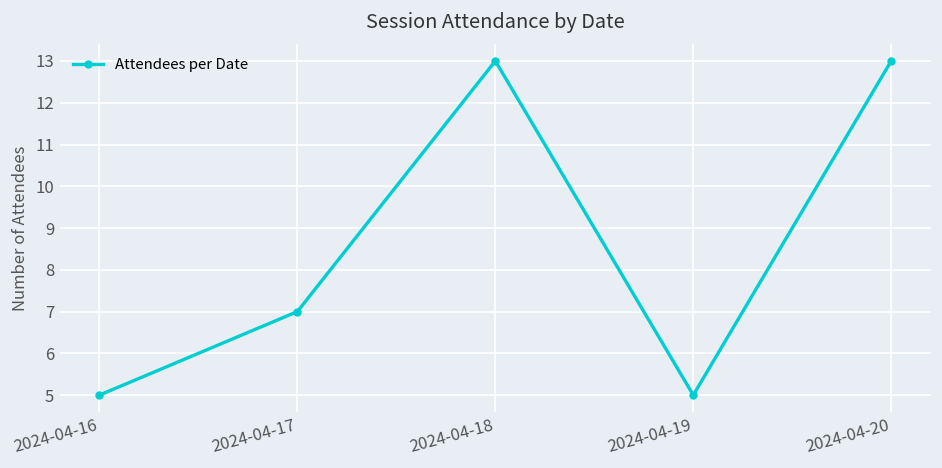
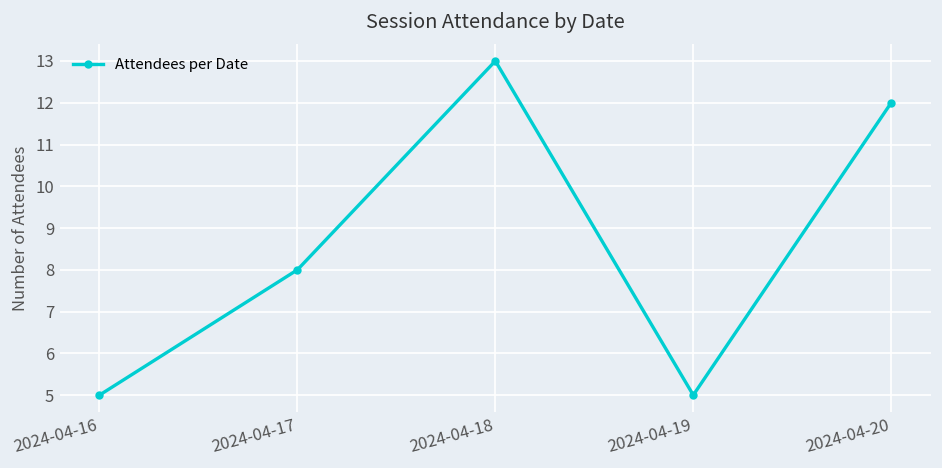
  {
    "2024-04-16": 5,
-   "2024-04-17": 7,
+   "2024-04-17": 8,
    "2024-04-18": 13,
    "2024-04-19": 5,
-   "2024-04-20": 13
+   "2024-04-20": 12
  }
